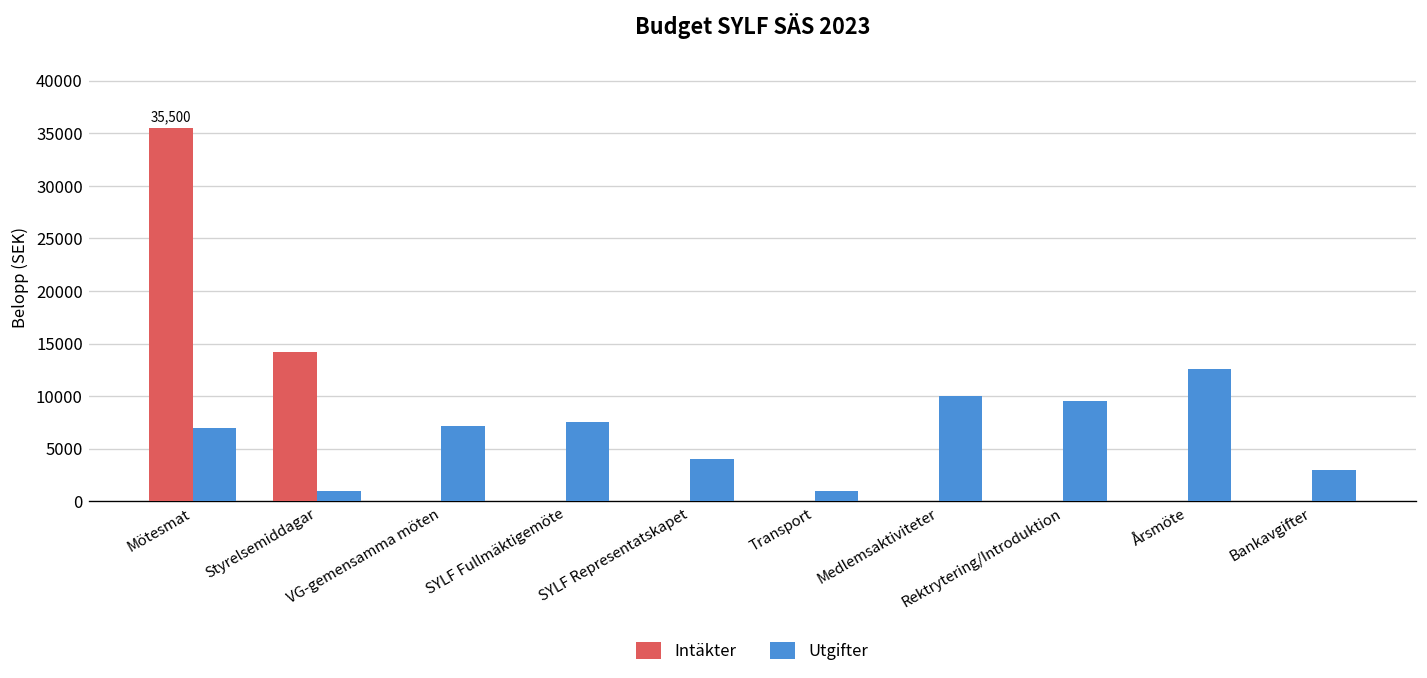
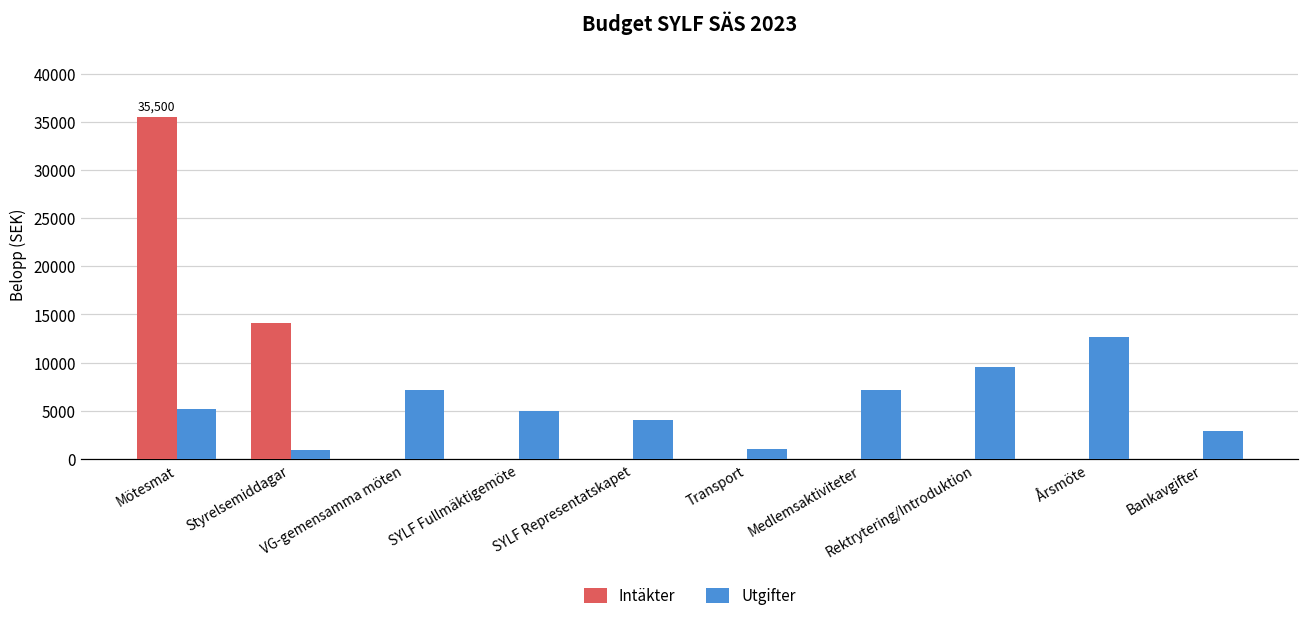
  {
    "Intäkter": {
      "Mötesmat": "35,500"
    },
    "Utgifter": {
-     "Mötesmat": "7000",
+     "Mötesmat": "5000",
      "Styrelsemiddagar": "1000",
      "VG-gemensamma möten": "7000",
-     "SYLF Fullmäktigemöte": "8000",
+     "SYLF Fullmäktigemöte": "5000",
      "SYLF Representatskapet": "4000",
      "Transport": "1000",
-     "Medlemsaktiviteter": "10000",
+     "Medlemsaktiviteter": "7000",
      "Rektrytering/Introduktion": "10000",
      "Årsmöte": "13000",
      "Bankavgifter": "3000"
    }
  }
